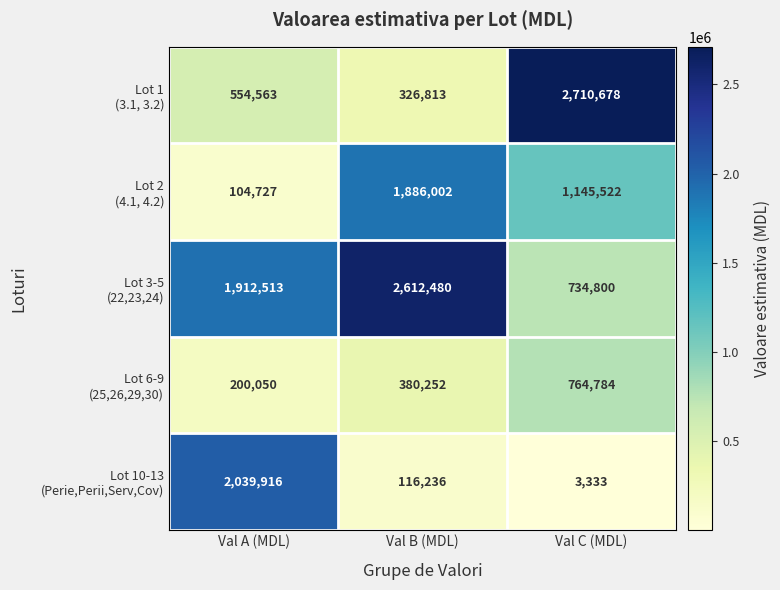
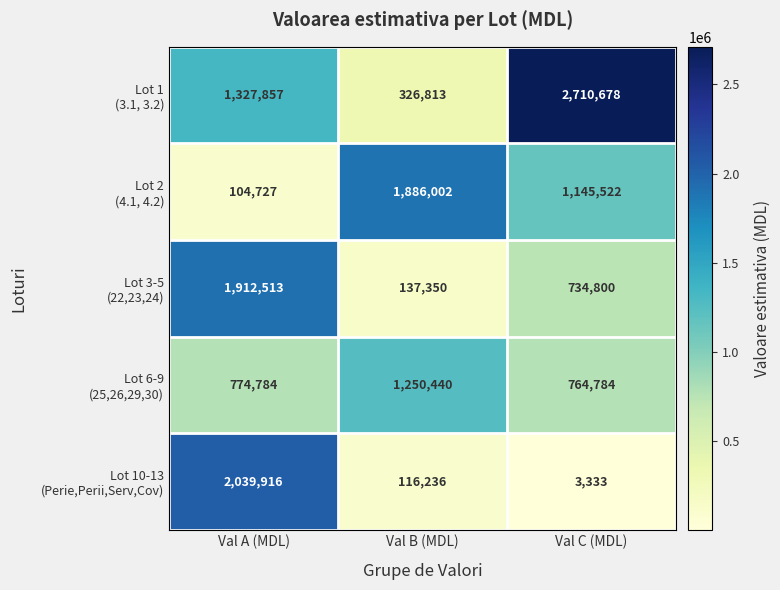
  {
    "Lot 1 (3.1, 3.2)": {
-     "Val A (MDL)": "554,563",
+     "Val A (MDL)": "1,327,857",
      "Val B (MDL)": "326,813",
      "Val C (MDL)": "2,710,678"
    },
    "Lot 2 (4.1, 4.2)": {
      "Val A (MDL)": "104,727",
      "Val B (MDL)": "1,886,002",
      "Val C (MDL)": "1,145,522"
    },
    "Lot 3-5 (22,23,24)": {
      "Val A (MDL)": "1,912,513",
-     "Val B (MDL)": "2,612,480",
+     "Val B (MDL)": "137,350",
      "Val C (MDL)": "734,800"
    },
    "Lot 6-9 (25,26,29,30)": {
-     "Val A (MDL)": "200,050",
-     "Val B (MDL)": "380,252",
+     "Val A (MDL)": "774,784",
+     "Val B (MDL)": "1,250,440",
      "Val C (MDL)": "764,784"
    },
    "Lot 10-13 (Perie,Perii,Serv,Cov)": {
      "Val A (MDL)": "2,039,916",
      "Val B (MDL)": "116,236",
      "Val C (MDL)": "3,333"
    }
  }
